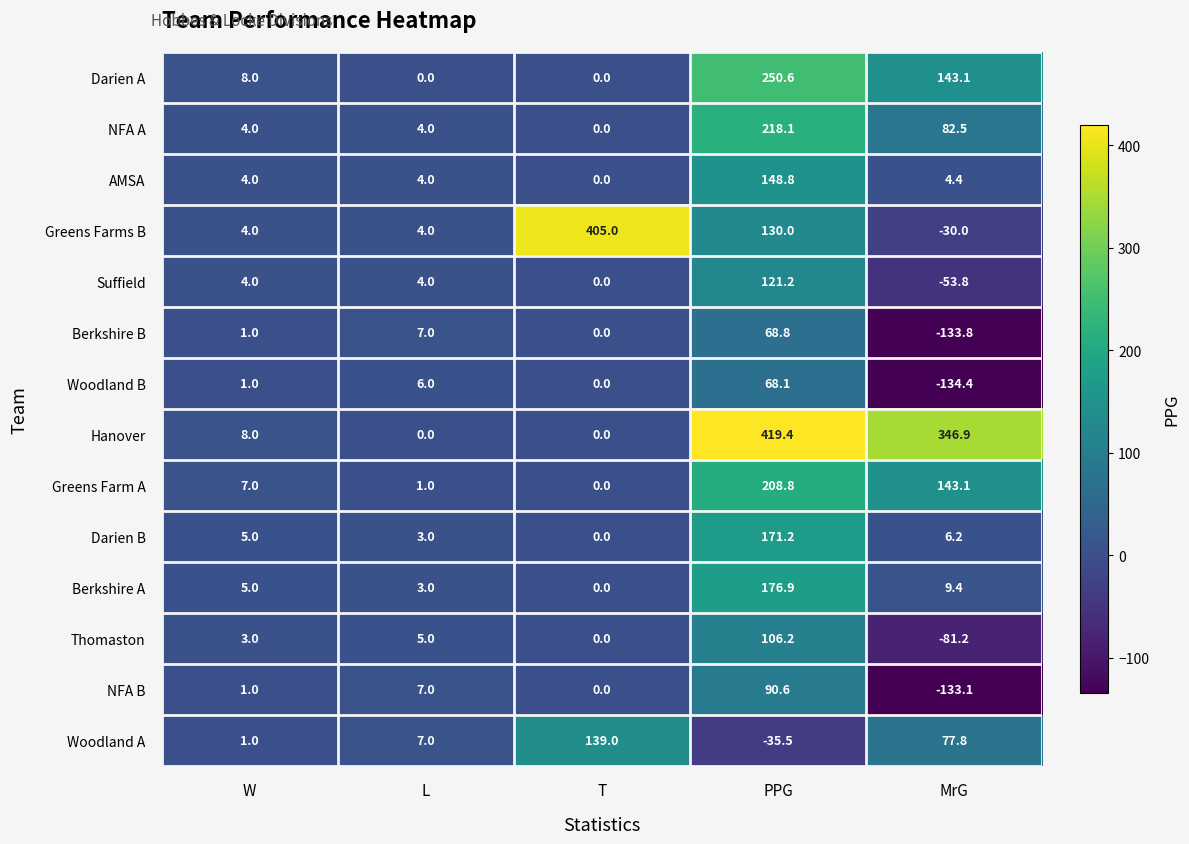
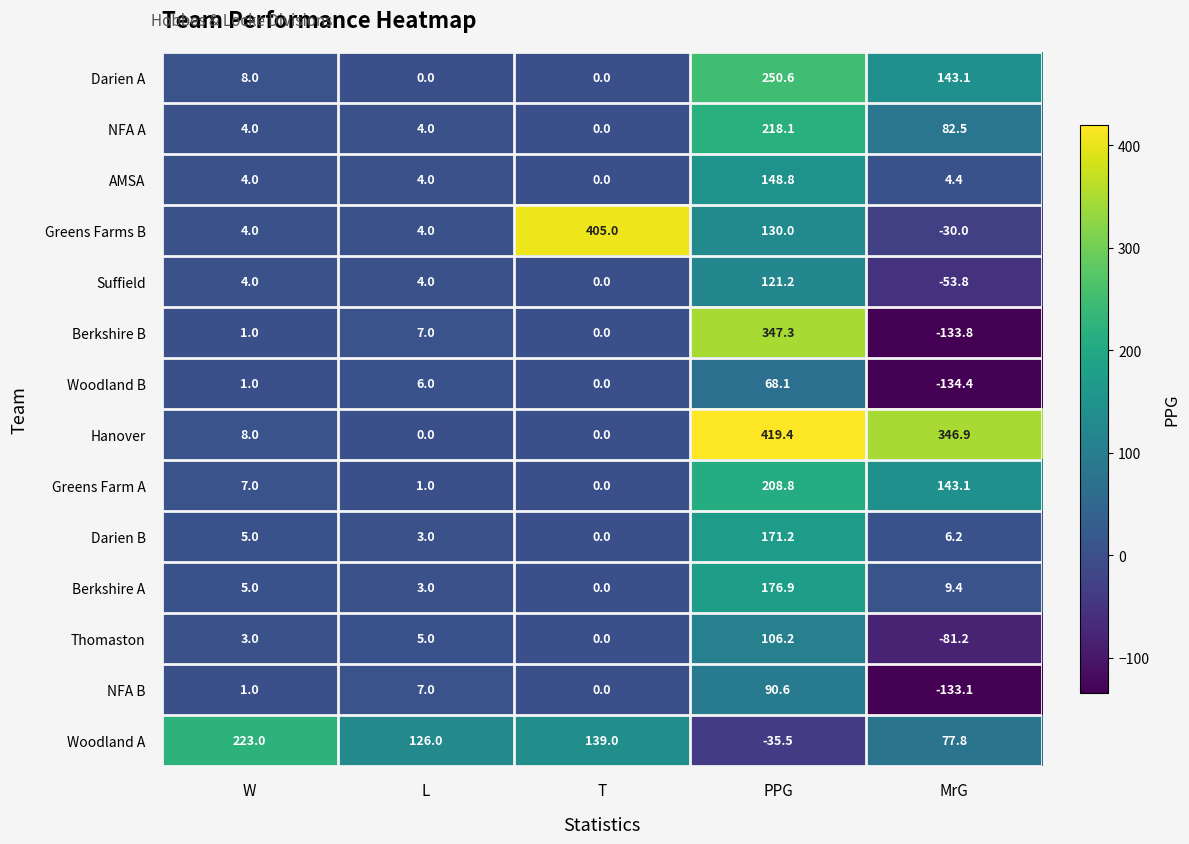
  {
    "Darien A": {
      "W": 8.0,
      "L": 0.0,
      "T": 0.0,
      "PPG": 250.6,
      "MrG": 143.1
    },
    "NFA A": {
      "W": 4.0,
      "L": 4.0,
      "T": 0.0,
      "PPG": 218.1,
      "MrG": 82.5
    },
    "AMSA": {
      "W": 4.0,
      "L": 4.0,
      "T": 0.0,
      "PPG": 148.8,
      "MrG": 4.4
    },
    "Greens Farms B": {
      "W": 4.0,
      "L": 4.0,
      "T": 405.0,
      "PPG": 130.0,
      "MrG": -30.0
    },
    "Suffield": {
      "W": 4.0,
      "L": 4.0,
      "T": 0.0,
      "PPG": 121.2,
      "MrG": -53.8
    },
    "Berkshire B": {
      "W": 1.0,
      "L": 7.0,
      "T": 0.0,
-     "PPG": 68.8,
+     "PPG": 347.3,
      "MrG": -133.8
    },
    "Woodland B": {
      "W": 1.0,
      "L": 6.0,
      "T": 0.0,
      "PPG": 68.1,
      "MrG": -134.4
    },
    "Hanover": {
      "W": 8.0,
      "L": 0.0,
      "T": 0.0,
      "PPG": 419.4,
      "MrG": 346.9
    },
    "Greens Farm A": {
      "W": 7.0,
      "L": 1.0,
      "T": 0.0,
      "PPG": 208.8,
      "MrG": 143.1
    },
    "Darien B": {
      "W": 5.0,
      "L": 3.0,
      "T": 0.0,
      "PPG": 171.2,
      "MrG": 6.2
    },
    "Berkshire A": {
      "W": 5.0,
      "L": 3.0,
      "T": 0.0,
      "PPG": 176.9,
      "MrG": 9.4
    },
    "Thomaston": {
      "W": 3.0,
      "L": 5.0,
      "T": 0.0,
      "PPG": 106.2,
      "MrG": -81.2
    },
    "NFA B": {
      "W": 1.0,
      "L": 7.0,
      "T": 0.0,
      "PPG": 90.6,
      "MrG": -133.1
    },
    "Woodland A": {
-     "W": 1.0,
-     "L": 7.0,
+     "W": 223.0,
+     "L": 126.0,
      "T": 139.0,
      "PPG": -35.5,
      "MrG": 77.8
    }
  }
